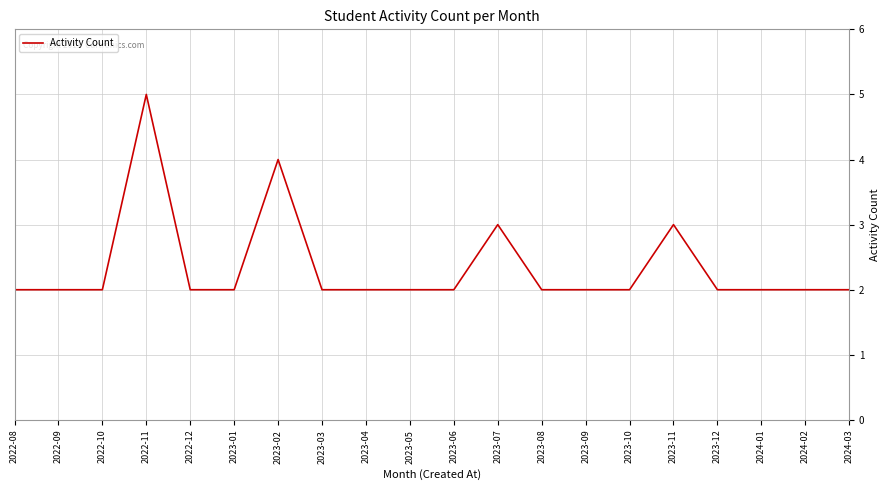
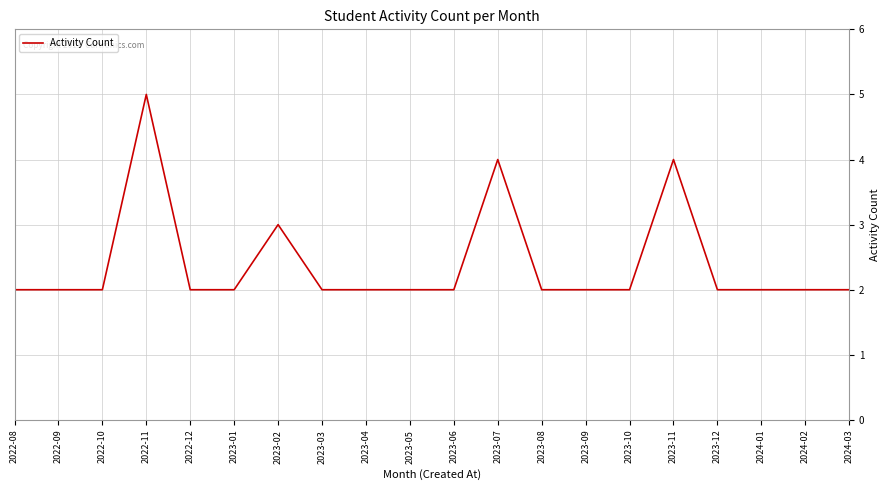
  {
    "2022-08": 2,
    "2022-09": 2,
    "2022-10": 2,
    "2022-11": 5,
    "2022-12": 2,
    "2023-01": 2,
-   "2023-02": 4,
+   "2023-02": 3,
    "2023-03": 2,
    "2023-04": 2,
    "2023-05": 2,
    "2023-06": 2,
-   "2023-07": 3,
+   "2023-07": 4,
    "2023-08": 2,
    "2023-09": 2,
    "2023-10": 2,
-   "2023-11": 3,
+   "2023-11": 4,
    "2023-12": 2,
    "2024-01": 2,
    "2024-02": 2,
    "2024-03": 2
  }
